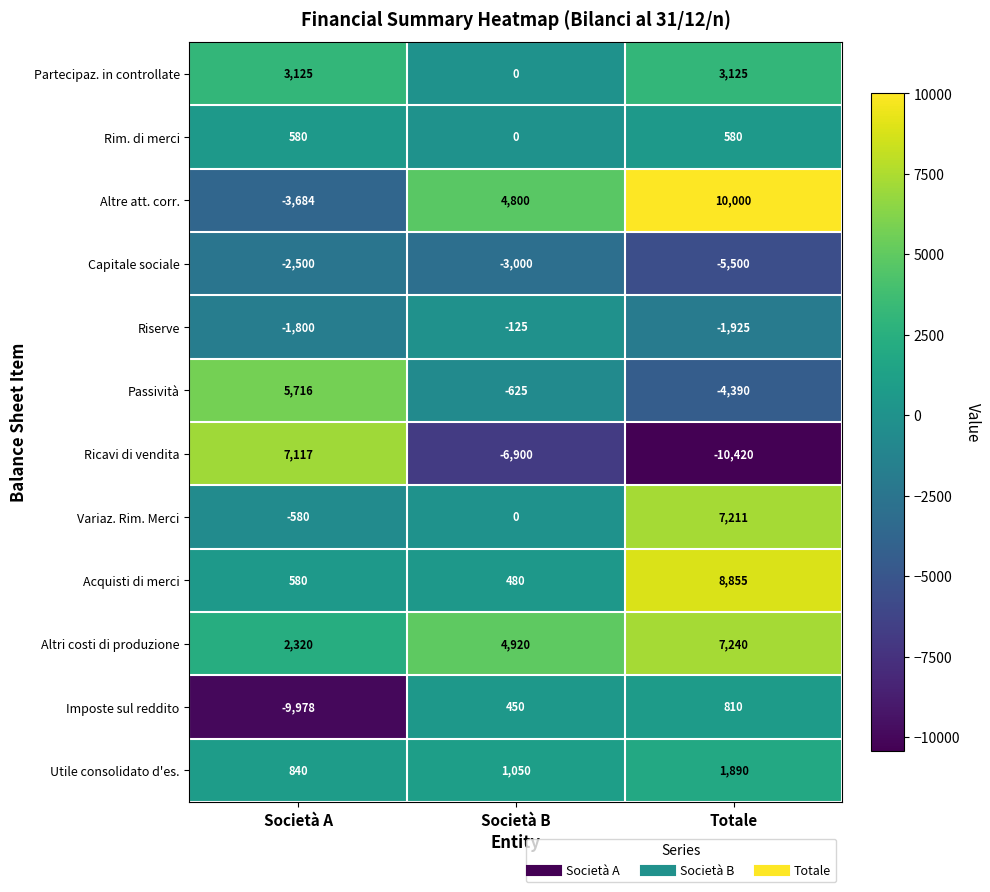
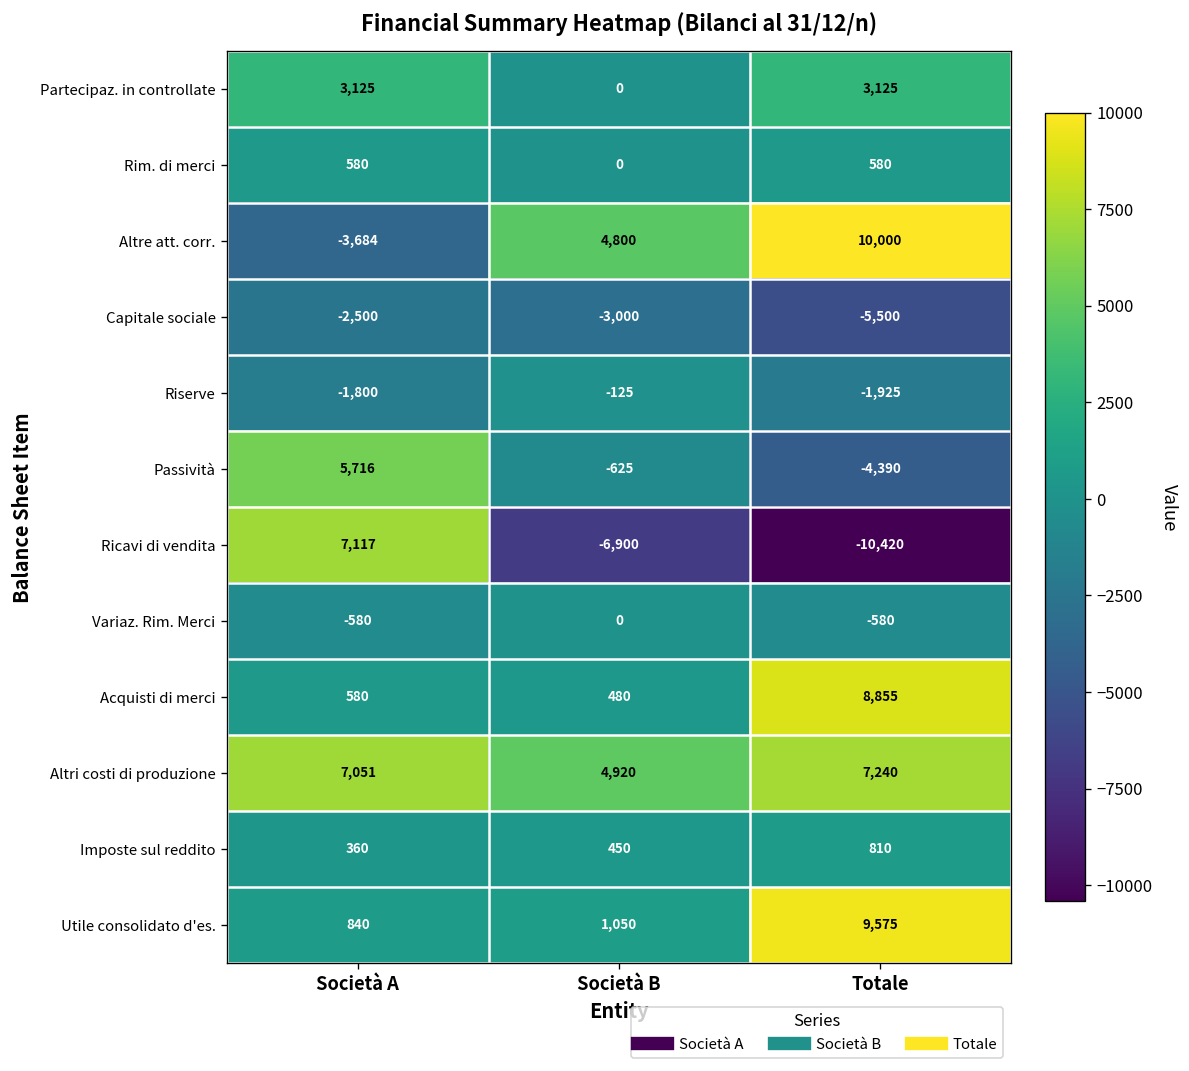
  {
    "Partecipaz. in controllate": {
      "Società A": "3,125",
      "Società B": "0",
      "Totale": "3,125"
    },
    "Rim. di merci": {
      "Società A": "580",
      "Società B": "0",
      "Totale": "580"
    },
    "Altre att. corr.": {
      "Società A": "-3,684",
      "Società B": "4,800",
      "Totale": "10,000"
    },
    "Capitale sociale": {
      "Società A": "-2,500",
      "Società B": "-3,000",
      "Totale": "-5,500"
    },
    "Riserve": {
      "Società A": "-1,800",
      "Società B": "-125",
      "Totale": "-1,925"
    },
    "Passività": {
      "Società A": "5,716",
      "Società B": "-625",
      "Totale": "-4,390"
    },
    "Ricavi di vendita": {
      "Società A": "7,117",
      "Società B": "-6,900",
      "Totale": "-10,420"
    },
    "Variaz. Rim. Merci": {
      "Società A": "-580",
      "Società B": "0",
-     "Totale": "7,211"
+     "Totale": "-580"
    },
    "Acquisti di merci": {
      "Società A": "580",
      "Società B": "480",
      "Totale": "8,855"
    },
    "Altri costi di produzione": {
-     "Società A": "2,320",
+     "Società A": "7,051",
      "Società B": "4,920",
      "Totale": "7,240"
    },
    "Imposte sul reddito": {
-     "Società A": "-9,978",
+     "Società A": "360",
      "Società B": "450",
      "Totale": "810"
    },
    "Utile consolidato d'es.": {
      "Società A": "840",
      "Società B": "1,050",
-     "Totale": "1,890"
+     "Totale": "9,575"
    }
  }
